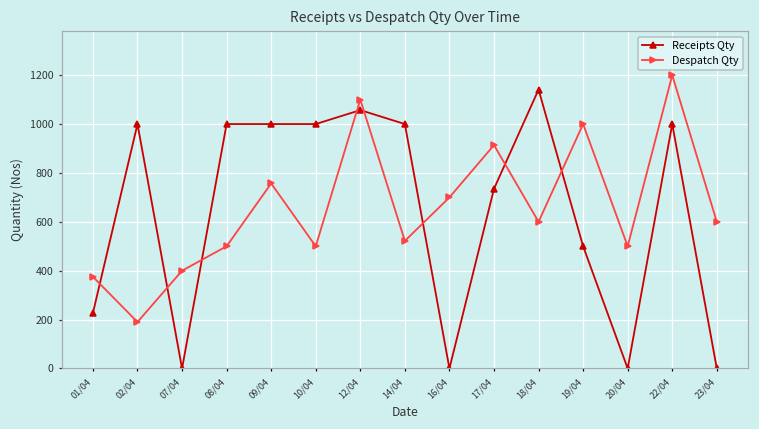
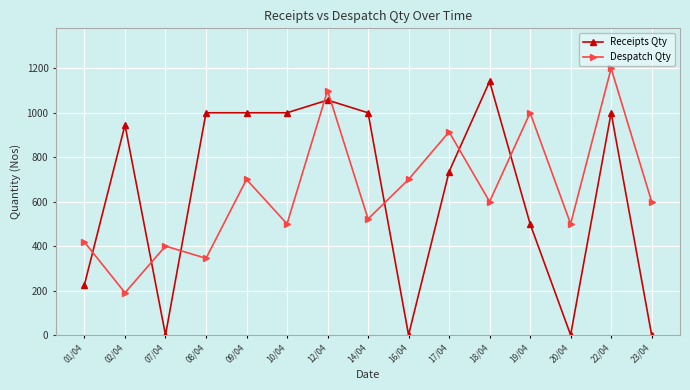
  {
    "Receipts Qty": {
      "01/04": 230,
-     "02/04": 1000,
+     "02/04": 950,
      "07/04": 0,
      "08/04": 1000,
      "09/04": 1000,
      "10/04": 1000,
      "12/04": 1060,
      "14/04": 1000,
      "16/04": 0,
      "17/04": 740,
      "18/04": 1140,
      "19/04": 500,
      "20/04": 0,
      "22/04": 1000,
      "23/04": 0
    },
    "Despatch Qty": {
-     "01/04": 380,
+     "01/04": 420,
      "02/04": 190,
      "07/04": 400,
-     "08/04": 500,
-     "09/04": 760,
+     "08/04": 350,
+     "09/04": 700,
      "10/04": 500,
      "12/04": 1100,
      "14/04": 520,
      "16/04": 700,
      "17/04": 910,
      "18/04": 600,
      "19/04": 1000,
      "20/04": 500,
      "22/04": 1200,
      "23/04": 600
    }
  }
